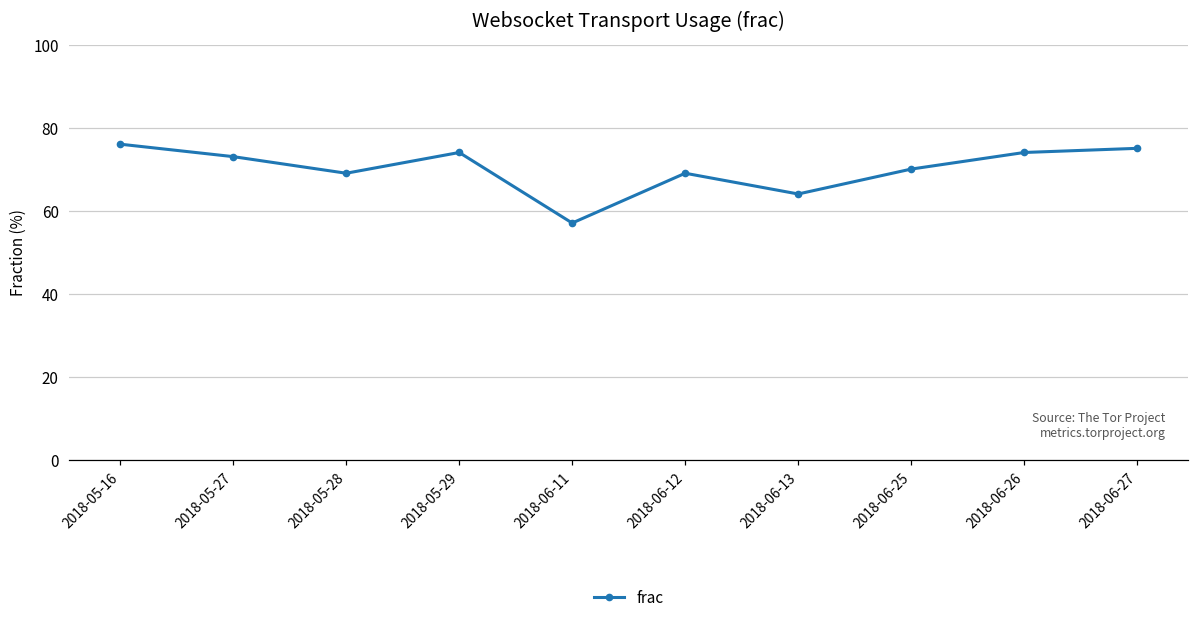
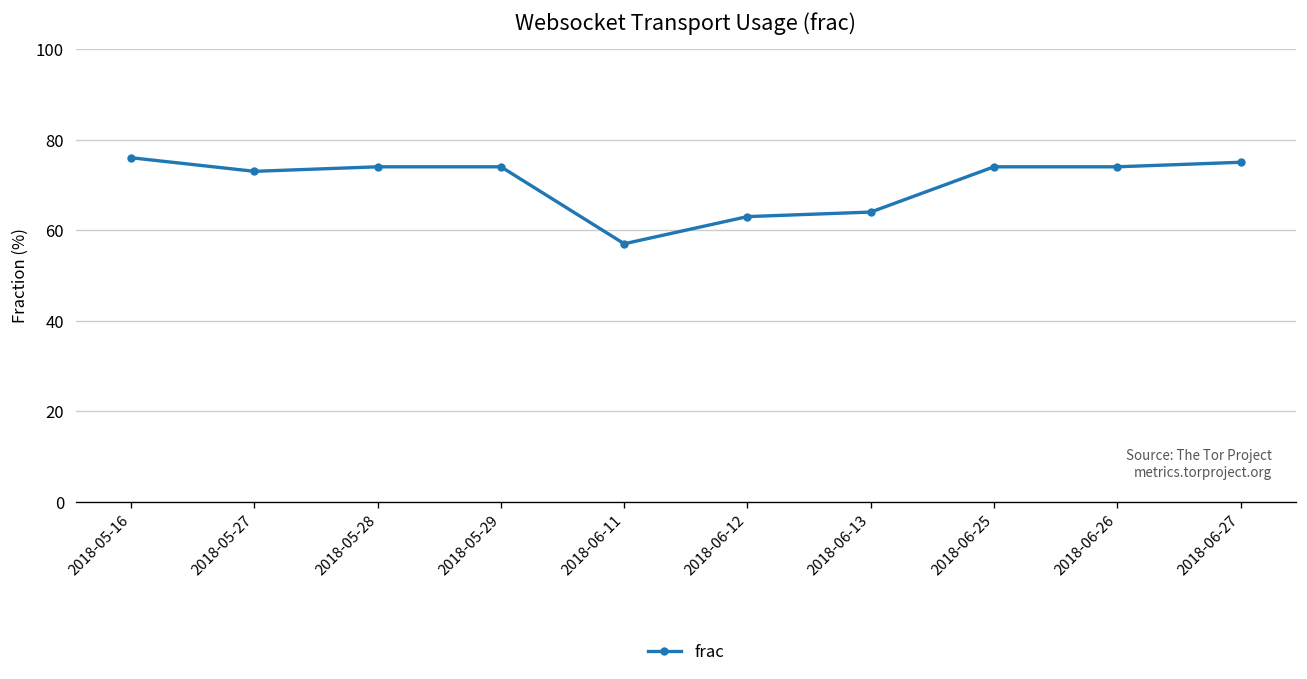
  {
    "2018-05-16": 76,
    "2018-05-27": 73,
-   "2018-05-28": 69,
+   "2018-05-28": 74,
    "2018-05-29": 74,
    "2018-06-11": 57,
-   "2018-06-12": 69,
+   "2018-06-12": 63,
    "2018-06-13": 64,
-   "2018-06-25": 70,
+   "2018-06-25": 74,
    "2018-06-26": 74,
    "2018-06-27": 75
  }
